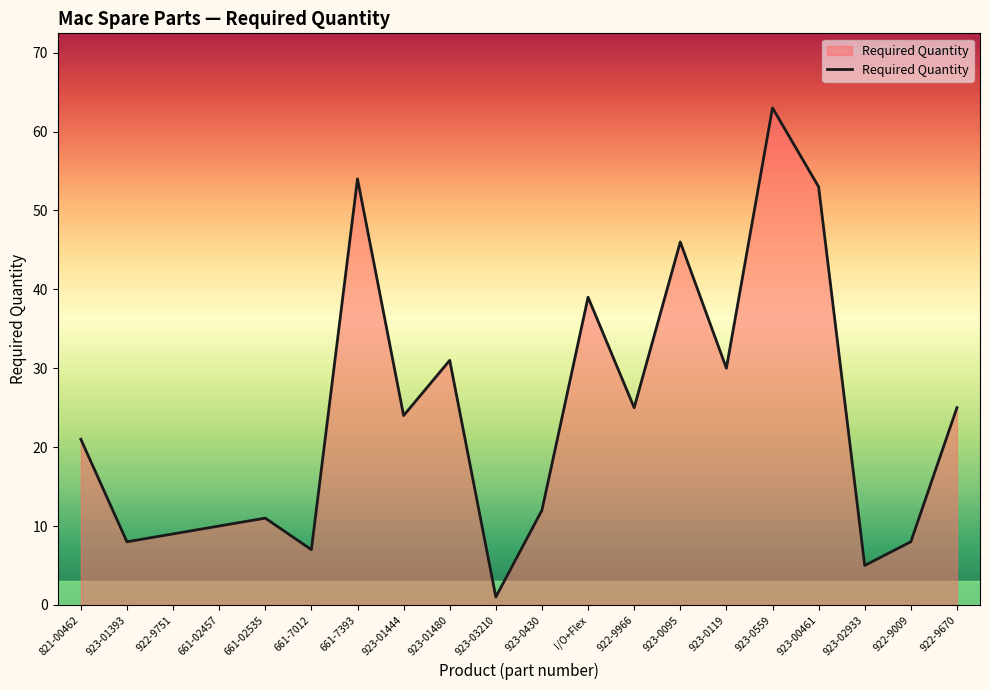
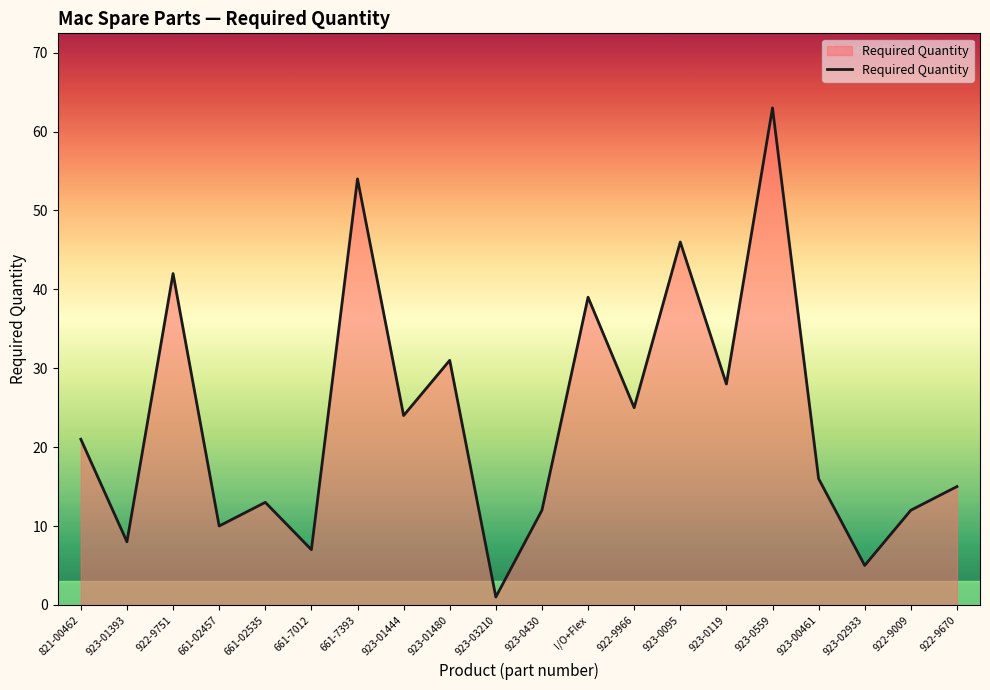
  {
    "821-00462": 21,
    "923-01393": 8,
-   "922-9751": 9,
+   "922-9751": 42,
    "661-02457": 10,
-   "661-02535": 11,
+   "661-02535": 13,
    "661-7012": 7,
    "661-7393": 54,
    "923-01444": 24,
    "923-01480": 31,
    "923-0430": 12,
    "I/O+Flex": 39,
    "922-9966": 25,
    "923-0095": 46,
-   "923-0119": 30,
+   "923-0119": 28,
    "923-0559": 63,
-   "923-00461": 53,
+   "923-00461": 16,
    "923-02933": 5,
-   "922-9009": 8,
-   "922-9670": 25
+   "922-9009": 12,
+   "922-9670": 15
  }
